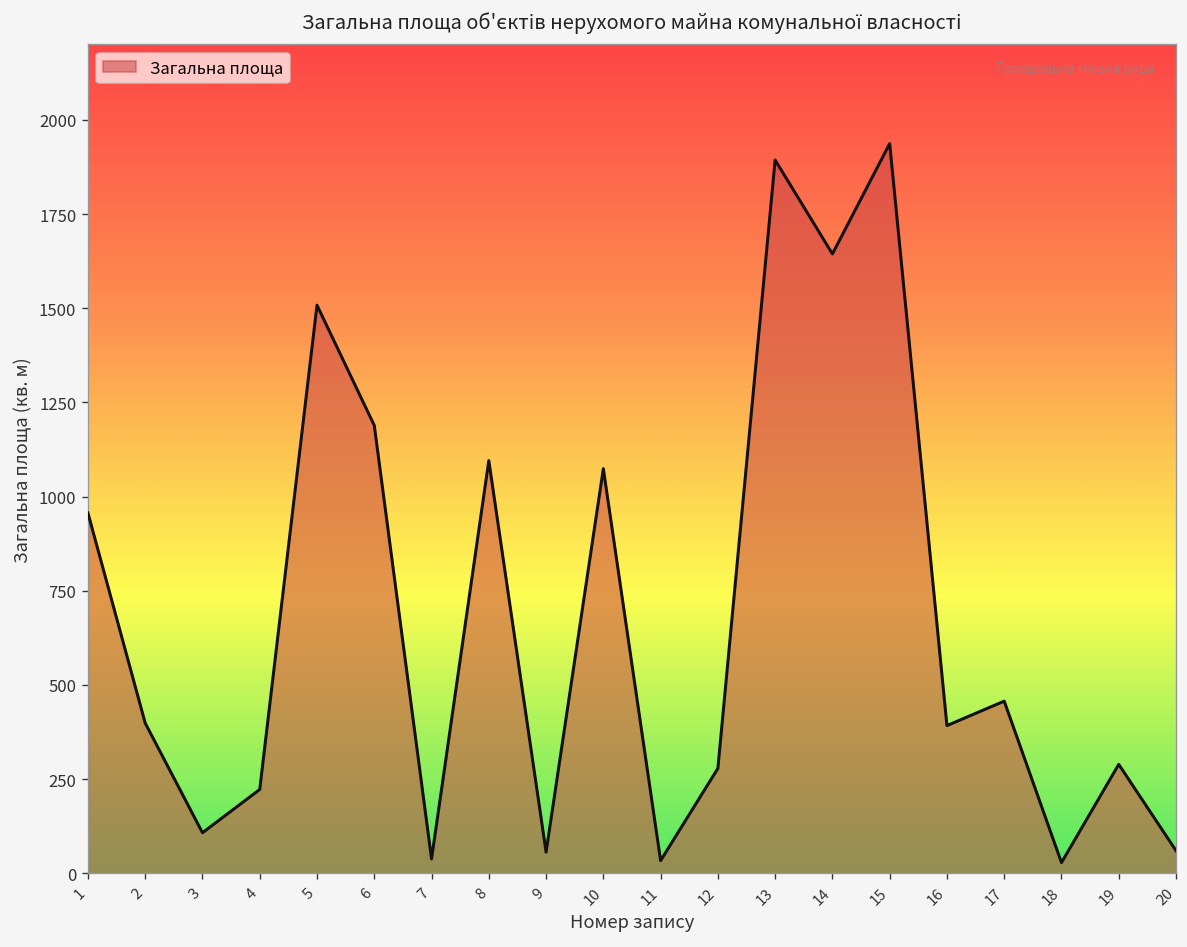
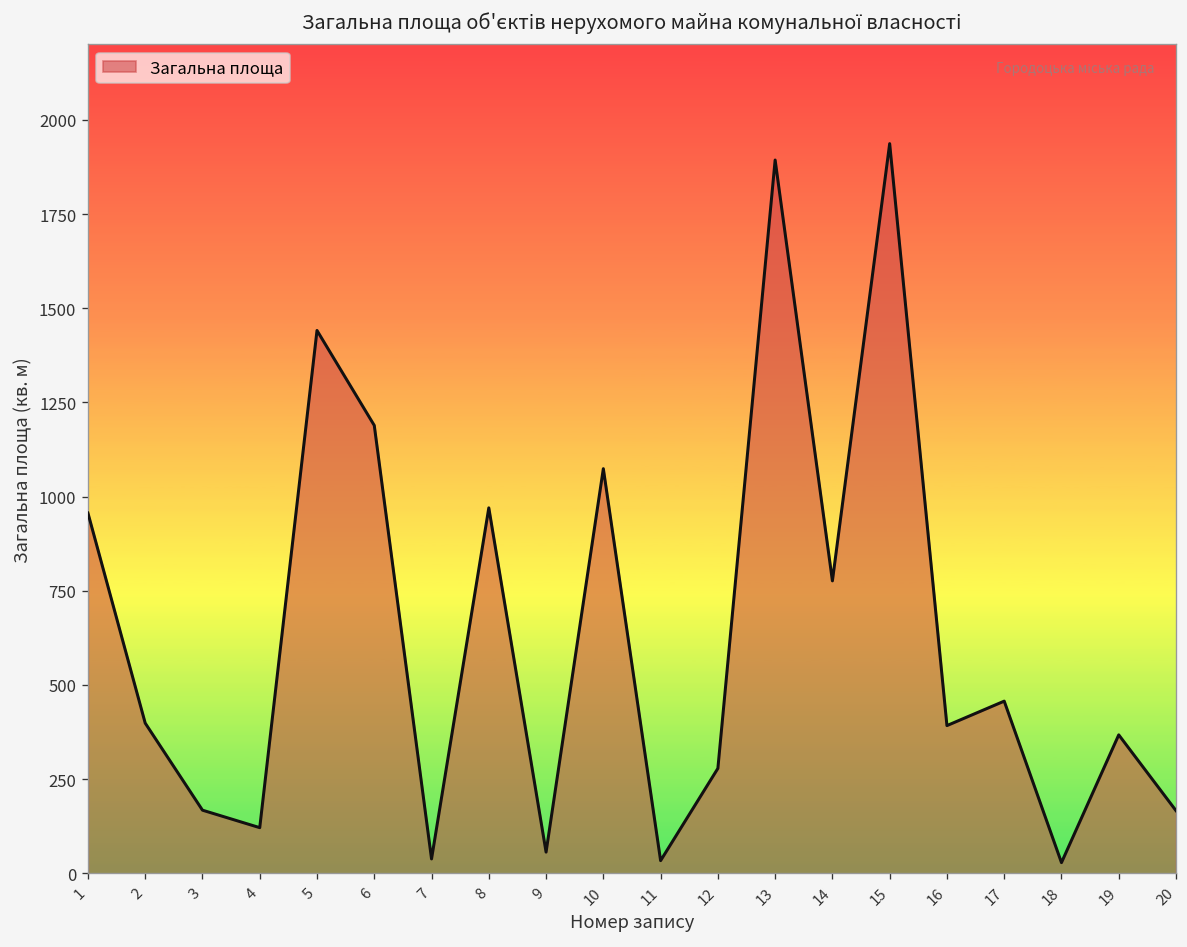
  {
    "1": 960,
    "2": 400,
-   "3": 110,
-   "4": 220,
-   "5": 1510,
+   "3": 170,
+   "4": 120,
+   "5": 1440,
    "6": 1190,
    "7": 40,
-   "8": 1100,
+   "8": 970,
    "9": 60,
    "10": 1070,
    "11": 30,
    "12": 280,
    "13": 1890,
-   "14": 1640,
+   "14": 780,
    "15": 1940,
    "16": 390,
    "17": 460,
    "18": 30,
-   "19": 290,
-   "20": 60
+   "19": 370,
+   "20": 170
  }
